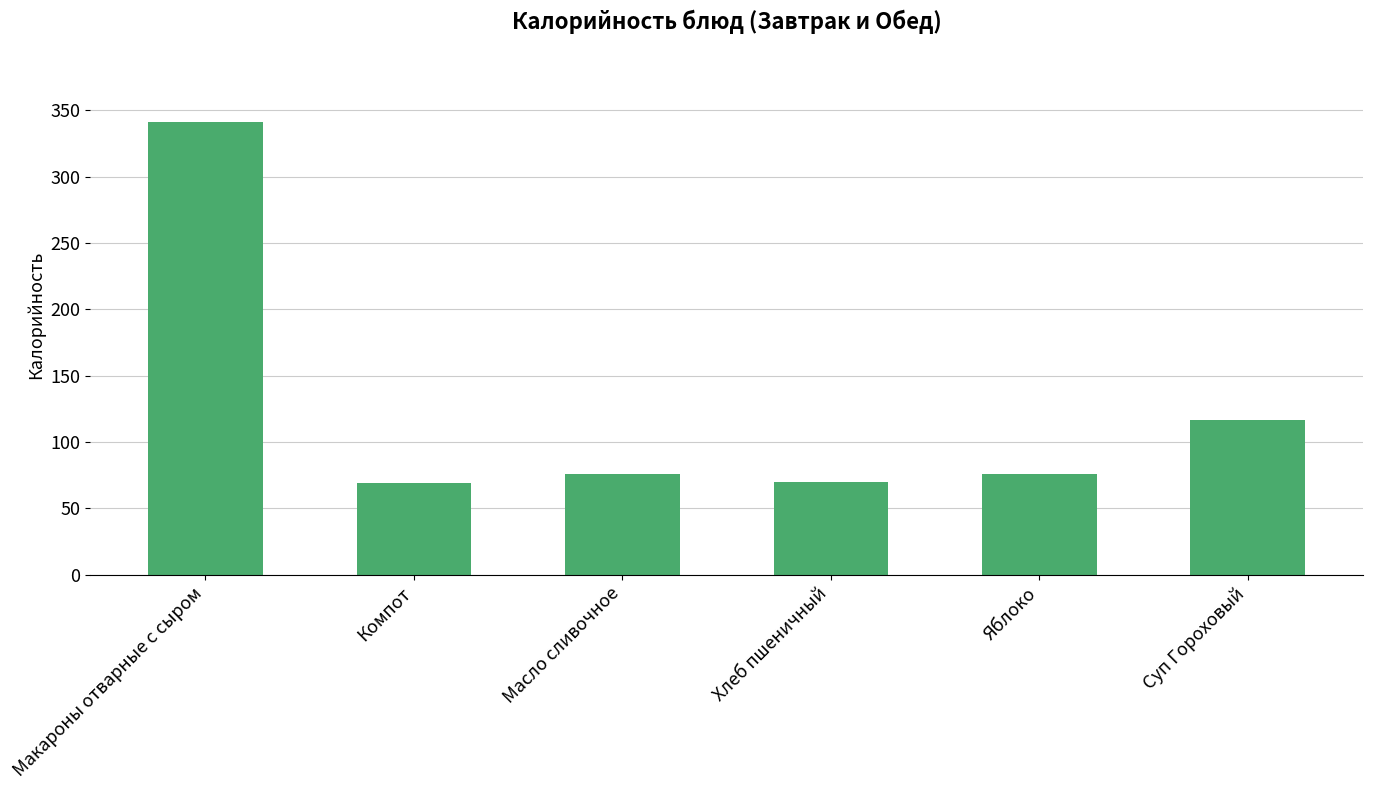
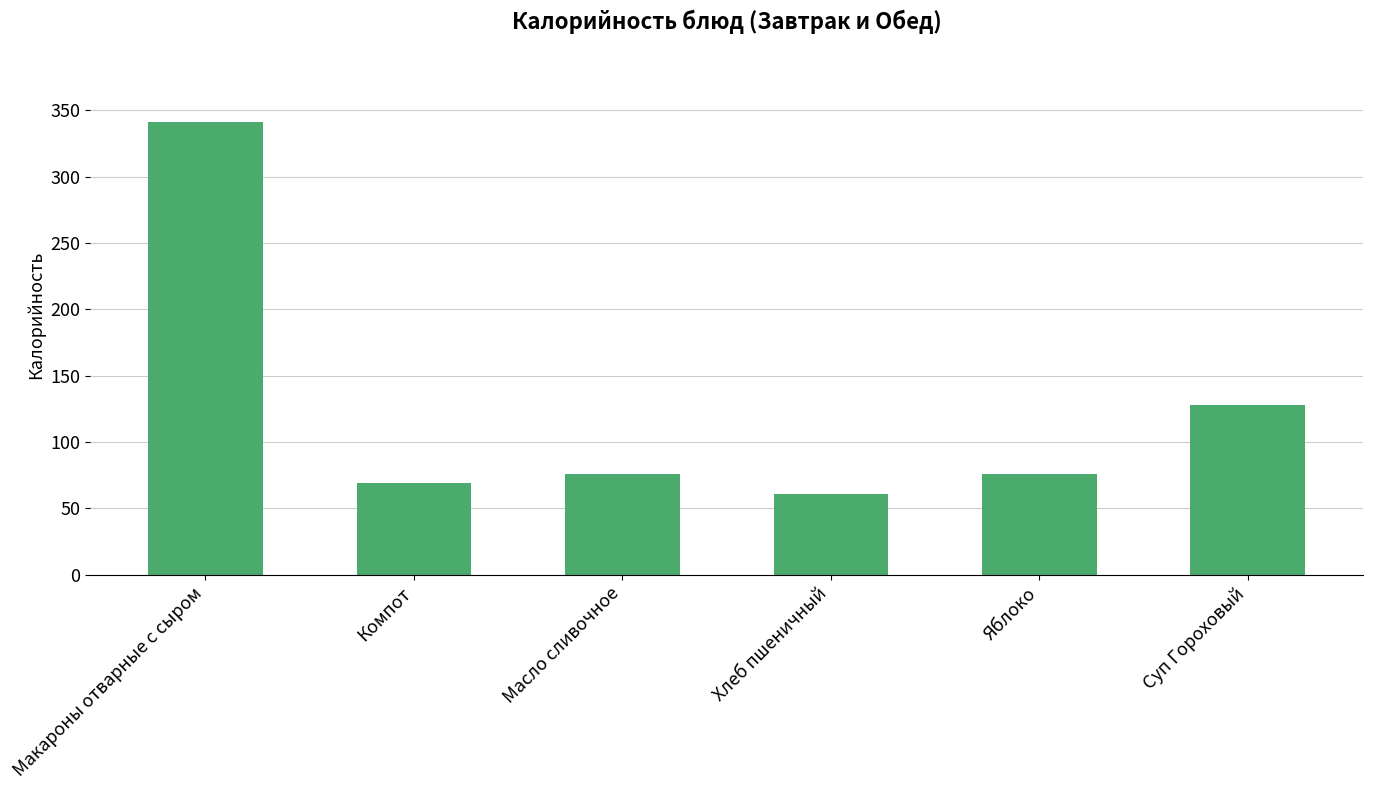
  {
    "Макароны отварные с сыром": 341,
    "Компот": 69,
    "Масло сливочное": 76,
-   "Хлеб пшеничный": 70,
+   "Хлеб пшеничный": 61,
    "Яблоко": 76,
-   "Суп Гороховый": 117
+   "Суп Гороховый": 128
  }
